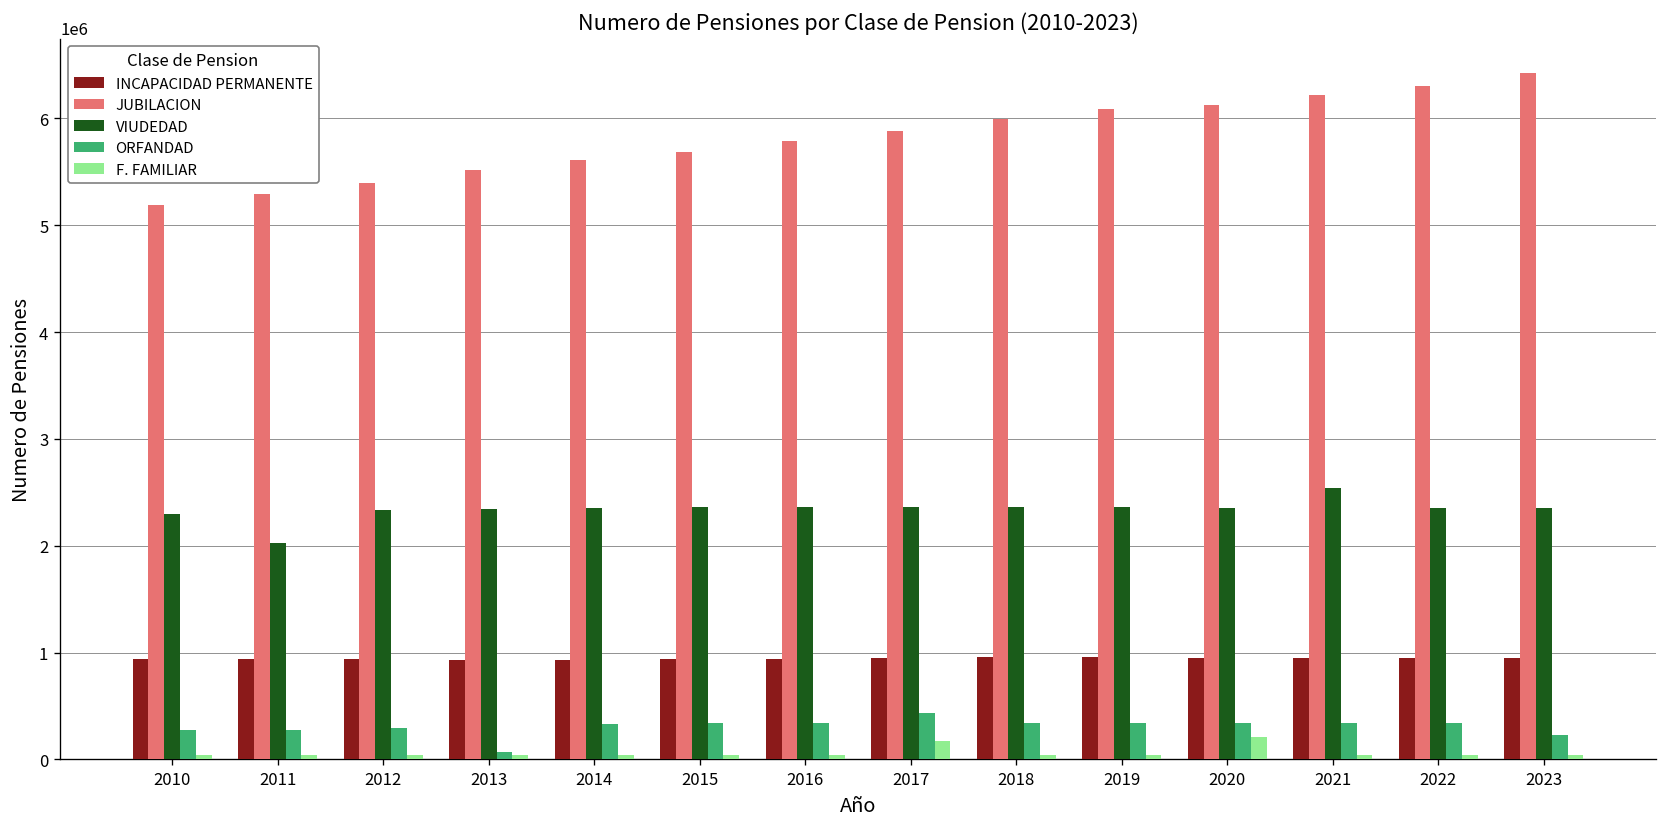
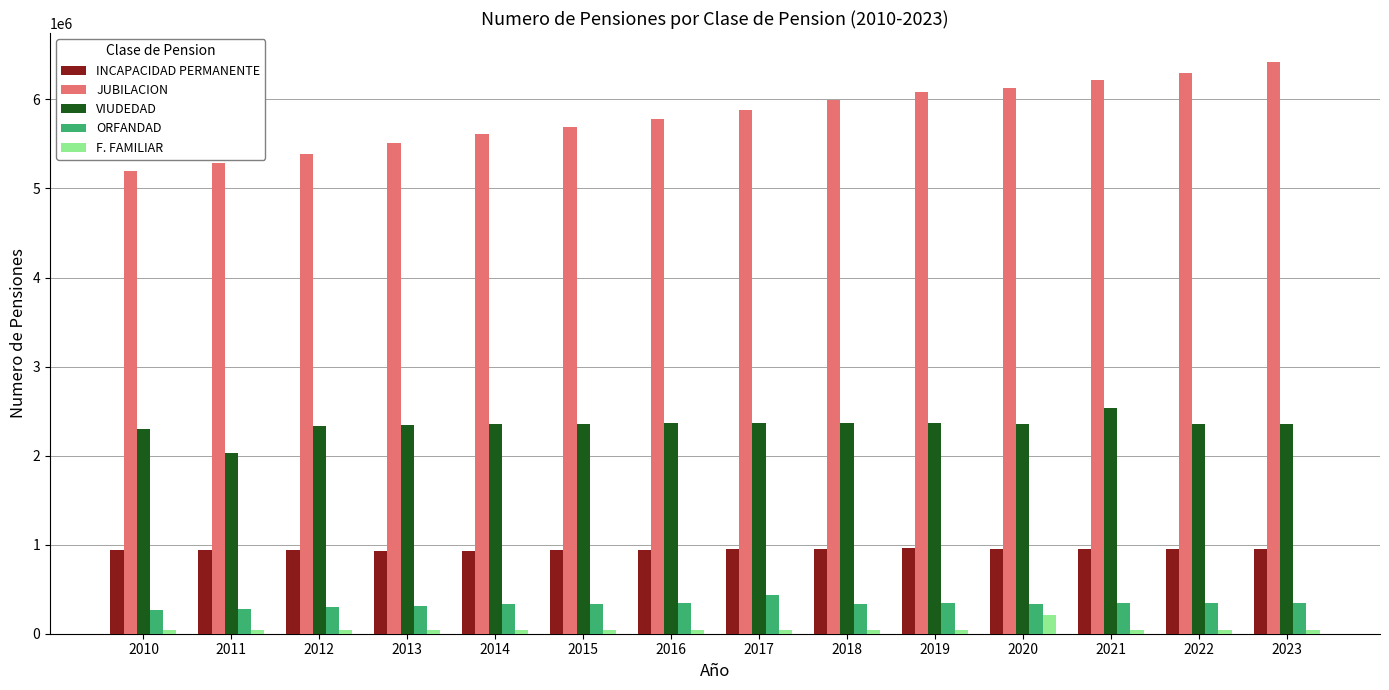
  {
    "INCAPACIDAD PERMANENTE": {
      "2010": 900000,
      "2011": 900000,
      "2012": 900000,
      "2013": 900000,
      "2014": 900000,
      "2015": 900000,
      "2016": 900000,
      "2017": 1000000,
      "2018": 1000000,
      "2019": 1000000,
      "2020": 900000,
      "2021": 1000000,
      "2022": 900000,
      "2023": 900000
    },
    "JUBILACION": {
      "2010": 5200000,
      "2011": 5300000,
      "2012": 5400000,
      "2013": 5500000,
      "2014": 5600000,
      "2015": 5700000,
      "2016": 5800000,
      "2017": 5900000,
      "2018": 6000000,
      "2019": 6100000,
      "2020": 6100000,
      "2021": 6200000,
      "2022": 6300000,
      "2023": 6400000
    },
    "VIUDEDAD": {
      "2010": 2300000,
      "2011": 2000000,
      "2012": 2300000,
      "2013": 2300000,
      "2014": 2400000,
      "2015": 2400000,
      "2016": 2400000,
      "2017": 2400000,
      "2018": 2400000,
      "2019": 2400000,
      "2020": 2400000,
      "2021": 2500000,
      "2022": 2400000,
      "2023": 2400000
    },
    "ORFANDAD": {
      "2010": 300000,
      "2011": 300000,
      "2012": 300000,
-     "2013": 100000,
+     "2013": 300000,
      "2014": 300000,
      "2015": 300000,
      "2016": 300000,
      "2017": 400000,
      "2018": 300000,
      "2019": 300000,
      "2020": 300000,
      "2021": 300000,
      "2022": 300000,
-     "2023": 200000
+     "2023": 300000
    },
    "F. FAMILIAR": {
      "2010": 0,
      "2011": 0,
      "2012": 0,
      "2013": 0,
      "2014": 0,
      "2015": 0,
      "2016": 0,
-     "2017": 200000,
+     "2017": 0,
      "2018": 0,
      "2019": 0,
      "2020": 200000,
      "2021": 0,
      "2022": 0,
      "2023": 0
    }
  }
